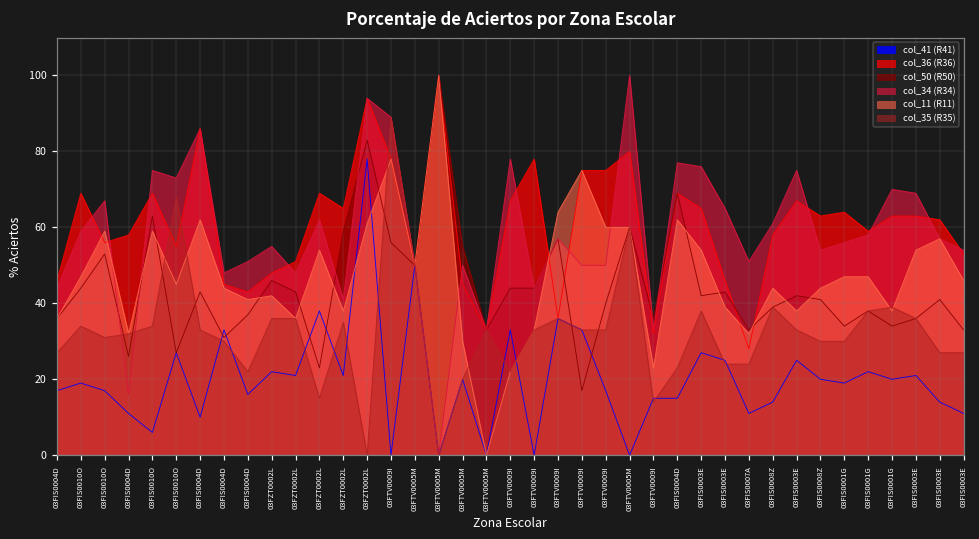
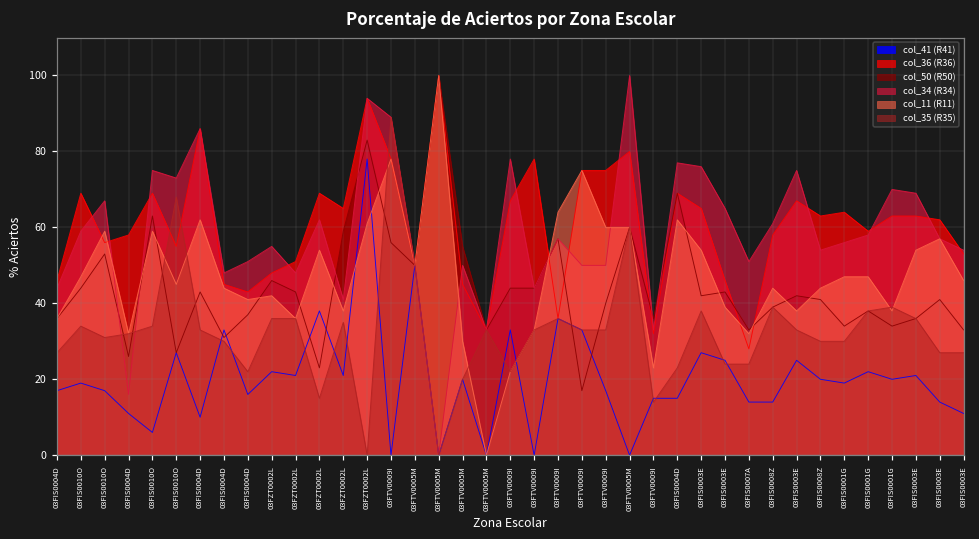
  {
    "col_41 (R41)": {
-     "03FIS0007A": 11
+     "03FIS0007A": 14
    },
    "col_36 (R36)": {
      "03FIS0007A": 28
    },
    "col_11 (R11)": {
      "03FIS0007A": 32
    }
  }
